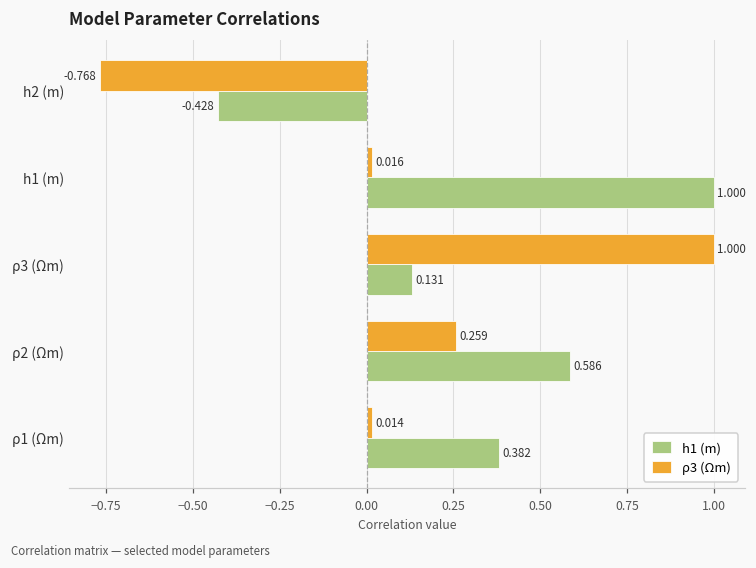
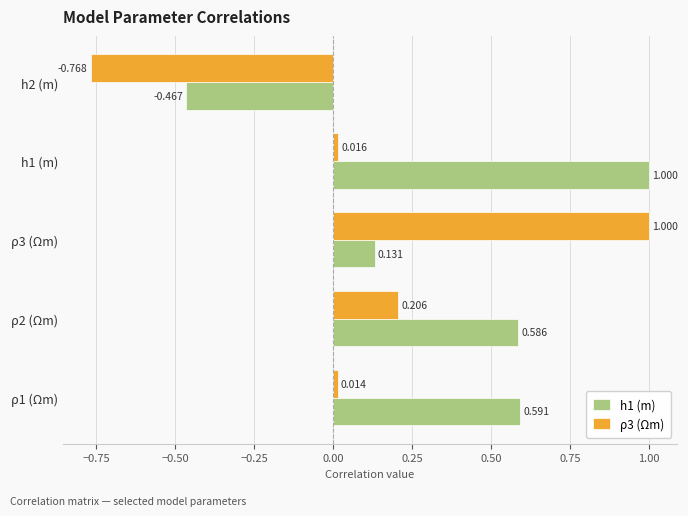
  {
    "h1 (m)": {
-     "h2 (m)": -0.428,
+     "h2 (m)": -0.467,
      "h1 (m)": 1.000,
      "ρ3 (Ωm)": 0.131,
      "ρ2 (Ωm)": 0.586,
-     "ρ1 (Ωm)": 0.382
+     "ρ1 (Ωm)": 0.591
    },
    "ρ3 (Ωm)": {
      "h2 (m)": -0.768,
      "h1 (m)": 0.016,
      "ρ3 (Ωm)": 1.000,
-     "ρ2 (Ωm)": 0.259,
+     "ρ2 (Ωm)": 0.206,
      "ρ1 (Ωm)": 0.014
    }
  }
